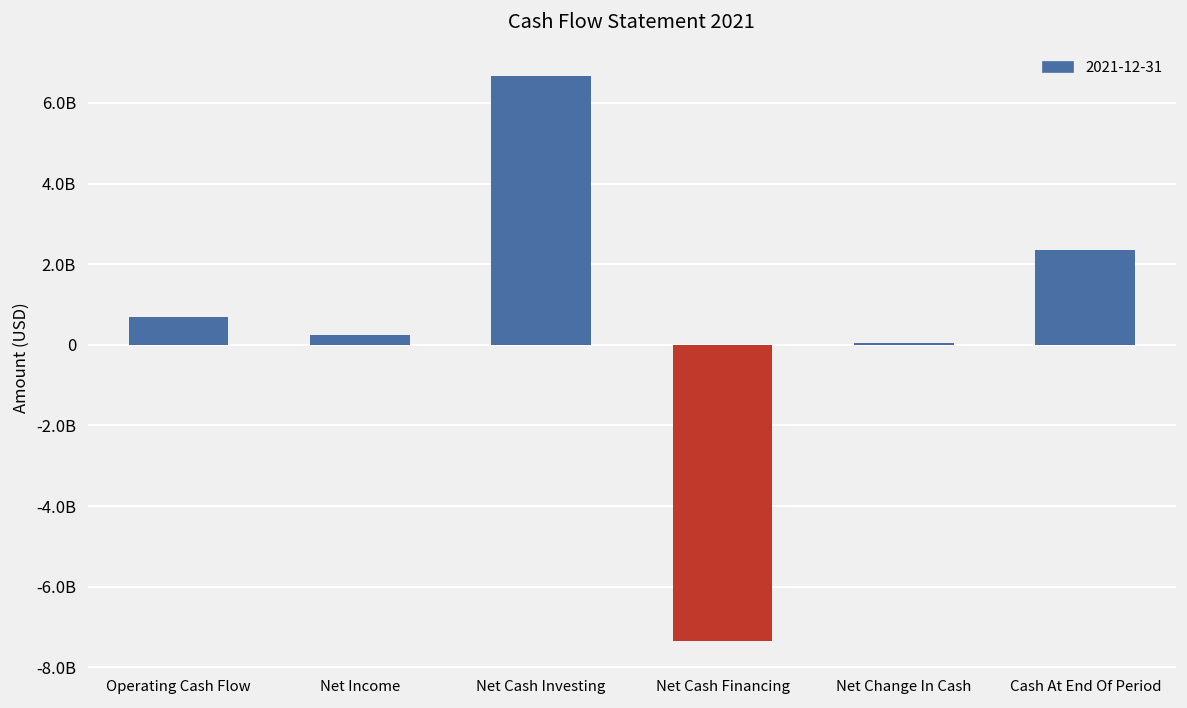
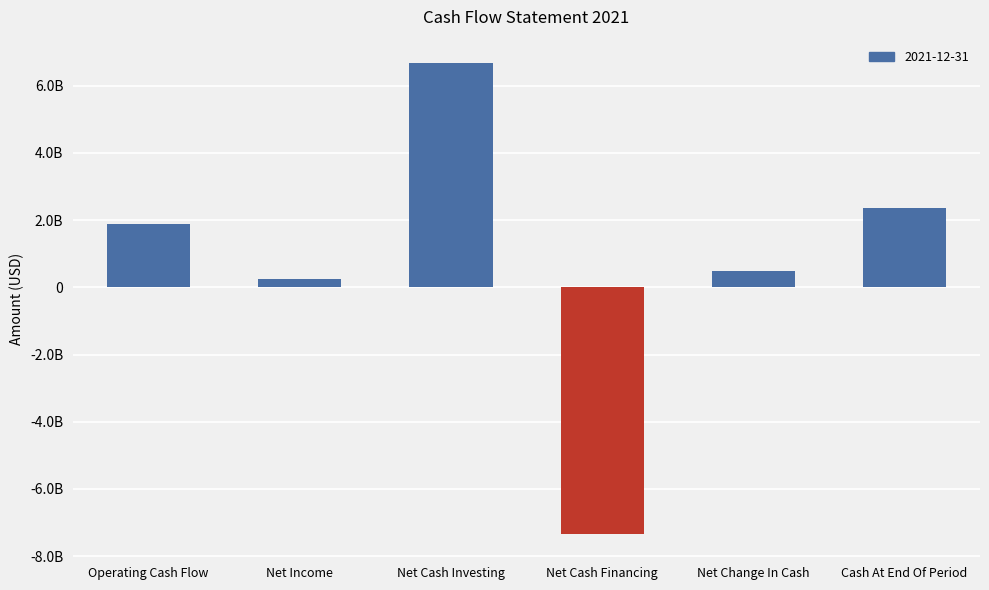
  {
-   "Operating Cash Flow": 700000000,
+   "Operating Cash Flow": 1900000000,
    "Net Income": 300000000,
    "Net Cash Investing": 6700000000,
    "Net Cash Financing": -7300000000,
-   "Net Change In Cash": 0,
+   "Net Change In Cash": 500000000,
    "Cash At End Of Period": 2400000000
  }
